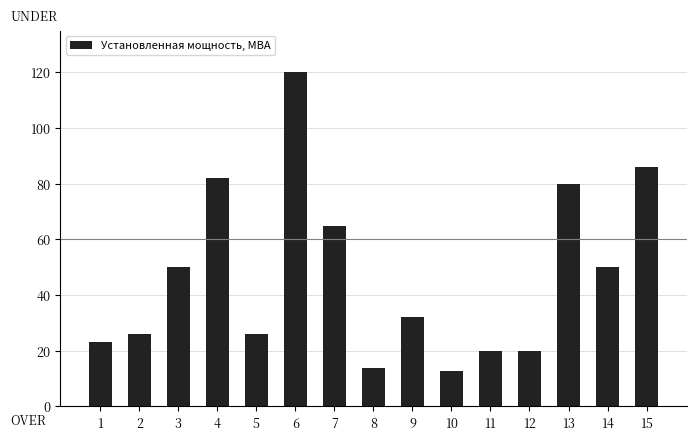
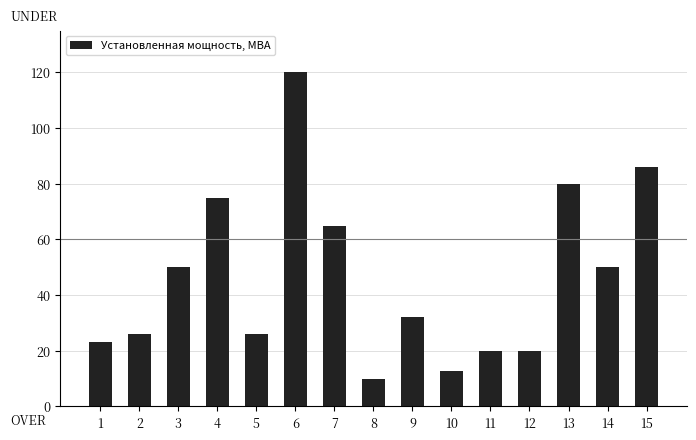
  {
    "1": 23,
    "2": 26,
    "3": 50,
-   "4": 82,
+   "4": 75,
    "5": 26,
    "6": 120,
    "7": 65,
-   "8": 14,
+   "8": 10,
    "9": 32,
    "10": 13,
    "11": 20,
    "12": 20,
    "13": 80,
    "14": 50,
    "15": 86
  }
